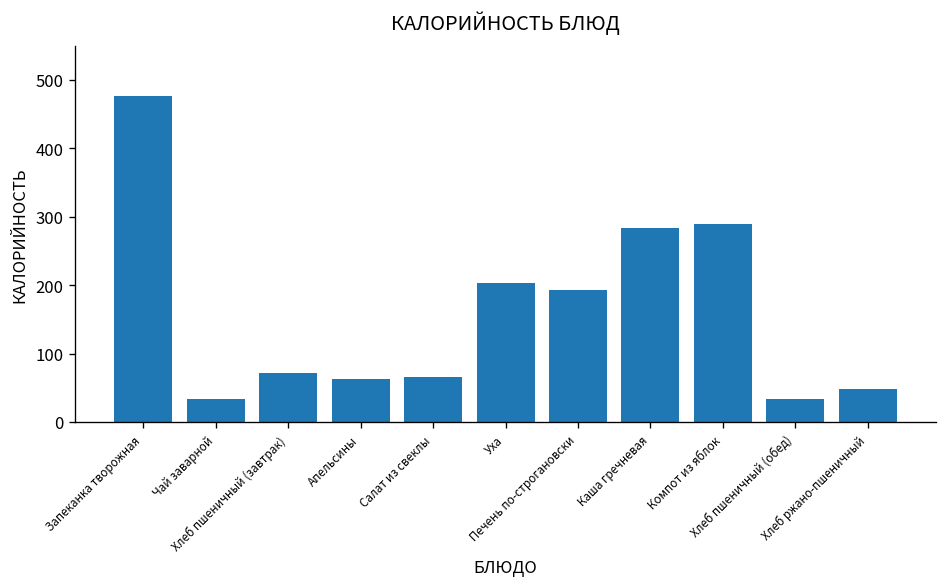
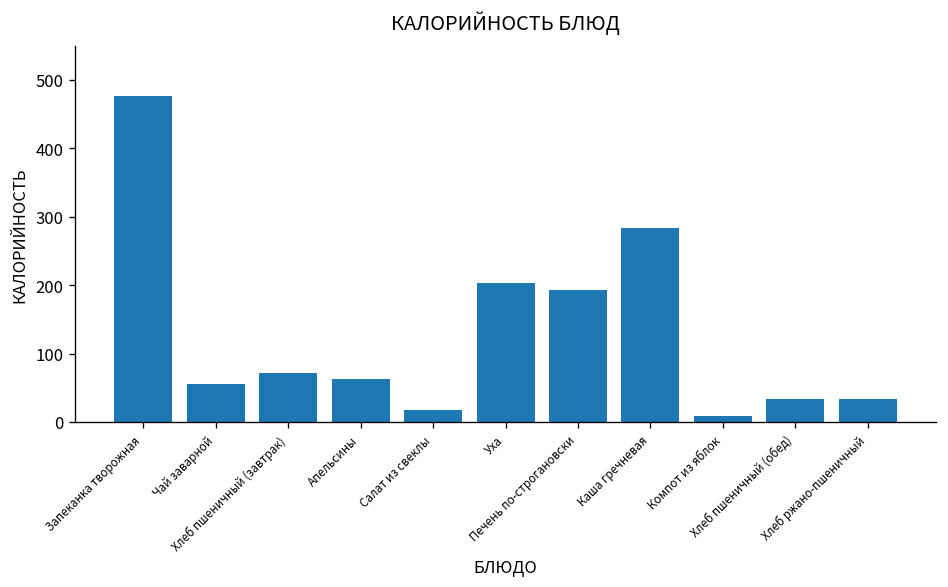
  {
    "Запеканка творожная": 480,
-   "Чай заварной": 30,
+   "Чай заварной": 60,
    "Хлеб пшеничный (завтрак)": 70,
    "Апельсины": 60,
-   "Салат из свеклы": 70,
+   "Салат из свеклы": 20,
    "Уха": 200,
    "Печень по-строгановски": 190,
    "Каша гречневая": 280,
-   "Компот из яблок": 290,
+   "Компот из яблок": 10,
    "Хлеб пшеничный (обед)": 30,
-   "Хлеб ржано-пшеничный": 50
+   "Хлеб ржано-пшеничный": 30
  }
